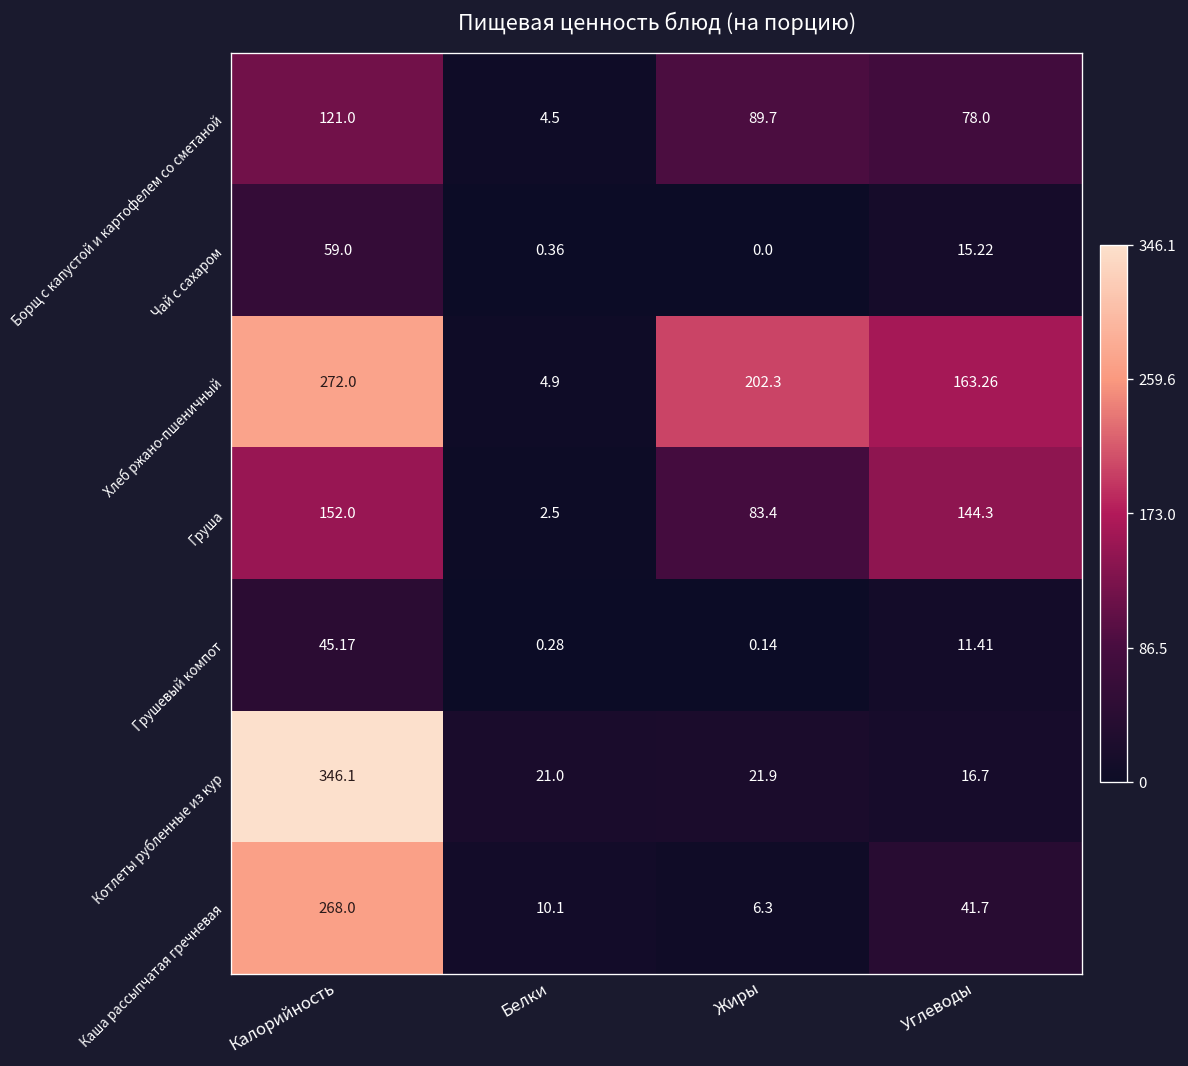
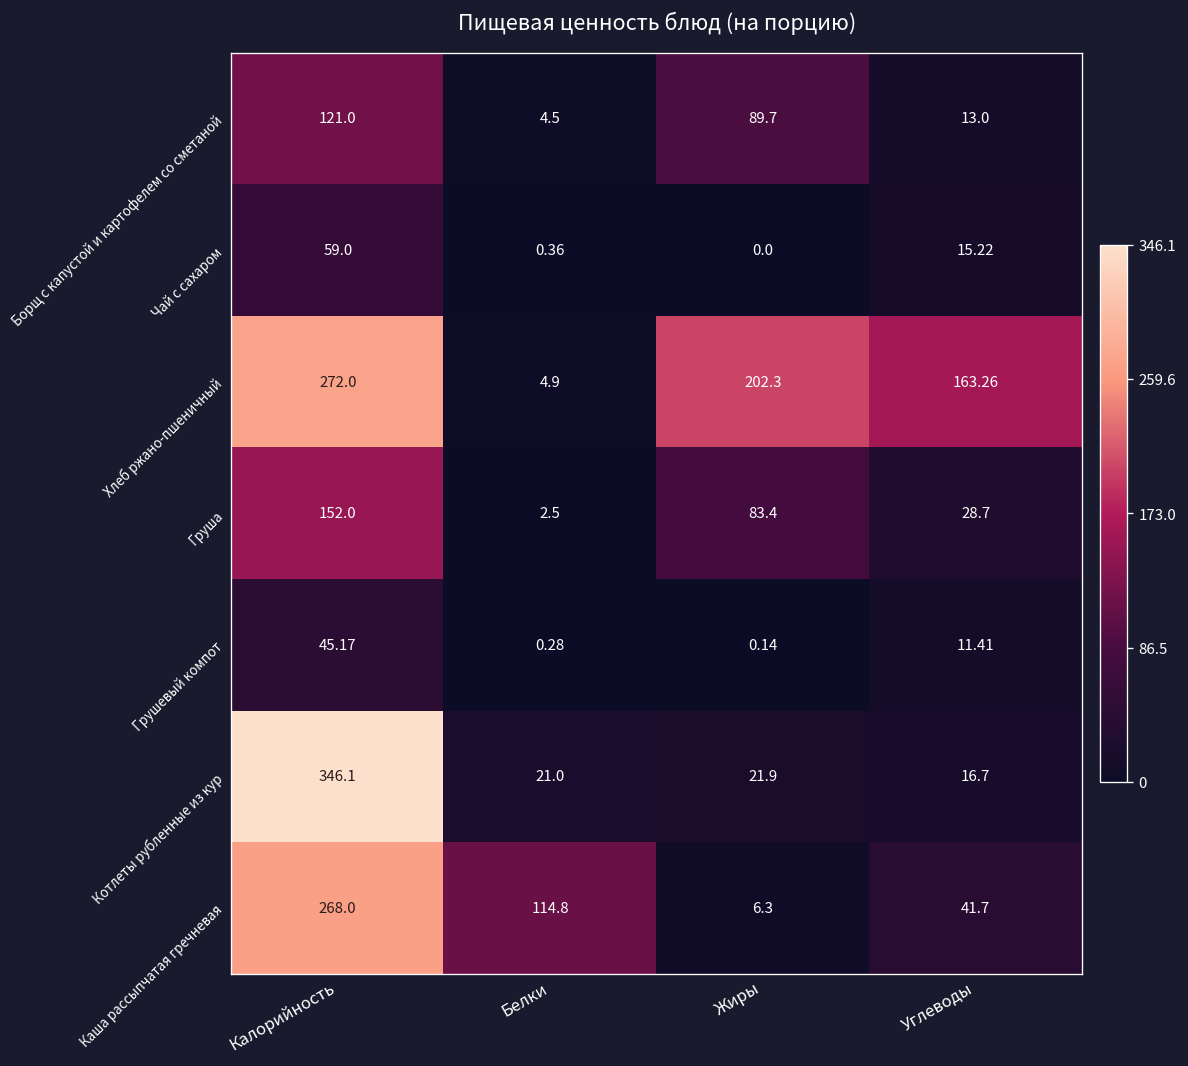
  {
    "Борщ с капустой и картофелем со сметаной": {
      "Калорийность": 121.0,
      "Белки": 4.5,
      "Жиры": 89.7,
-     "Углеводы": 78.0
+     "Углеводы": 13.0
    },
    "Чай с сахаром": {
      "Калорийность": 59.0,
      "Белки": 0.36,
      "Жиры": 0.0,
      "Углеводы": 15.22
    },
    "Хлеб ржано-пшеничный": {
      "Калорийность": 272.0,
      "Белки": 4.9,
      "Жиры": 202.3,
      "Углеводы": 163.26
    },
    "Груша": {
      "Калорийность": 152.0,
      "Белки": 2.5,
      "Жиры": 83.4,
-     "Углеводы": 144.3
+     "Углеводы": 28.7
    },
    "Грушевый компот": {
      "Калорийность": 45.17,
      "Белки": 0.28,
      "Жиры": 0.14,
      "Углеводы": 11.41
    },
    "Котлеты рубленные из кур": {
      "Калорийность": 346.1,
      "Белки": 21.0,
      "Жиры": 21.9,
      "Углеводы": 16.7
    },
    "Каша рассыпчатая гречневая": {
      "Калорийность": 268.0,
-     "Белки": 10.1,
+     "Белки": 114.8,
      "Жиры": 6.3,
      "Углеводы": 41.7
    }
  }
